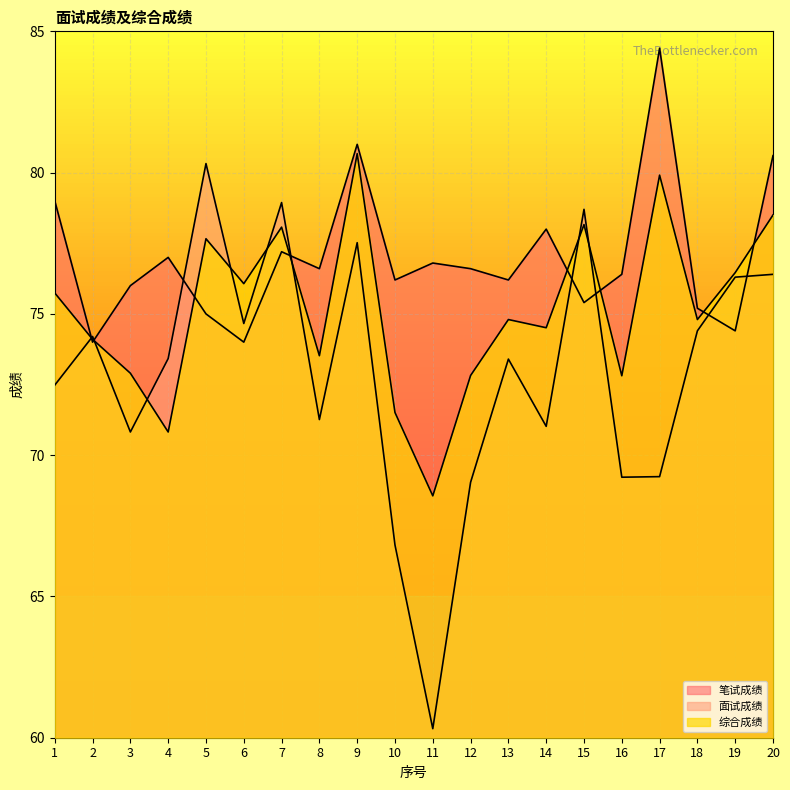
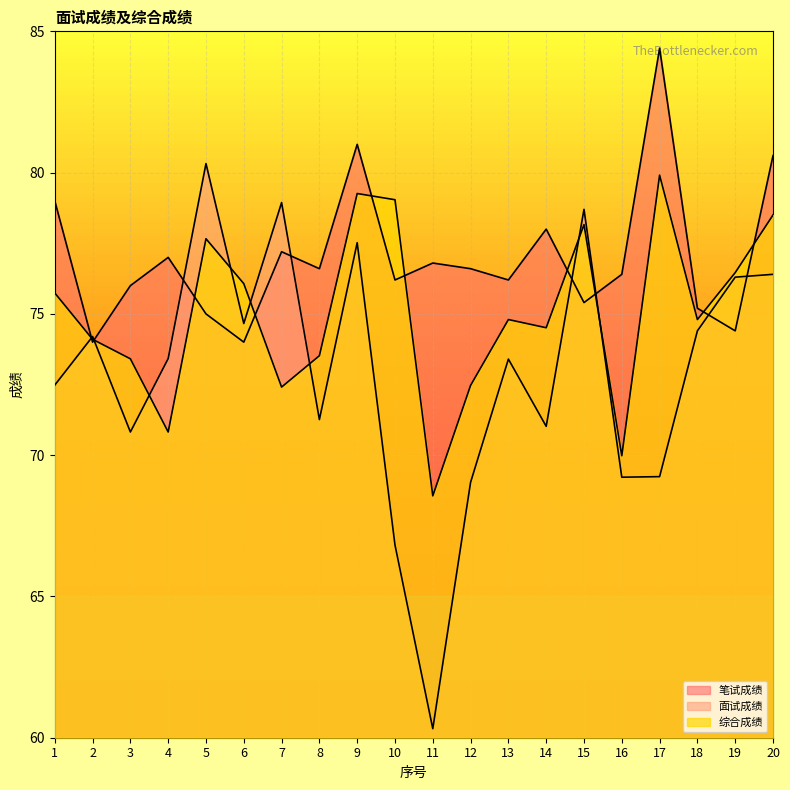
  {
    "综合成绩": {
      "1": 75.7,
      "2": 74.1,
-     "3": 72.9,
+     "3": 73.4,
      "4": 70.8,
      "5": 77.7,
      "6": 76.1,
-     "7": 78.1,
+     "7": 72.4,
      "8": 73.5,
-     "9": 80.7,
-     "10": 71.5,
+     "9": 79.3,
+     "10": 79.0,
      "11": 68.6,
-     "12": 72.8,
+     "12": 72.5,
      "13": 74.8,
      "14": 74.5,
      "15": 78.2,
-     "16": 72.8,
+     "16": 70.0,
      "17": 79.9,
      "18": 74.8,
      "19": 76.5,
      "20": 78.5
    }
  }
